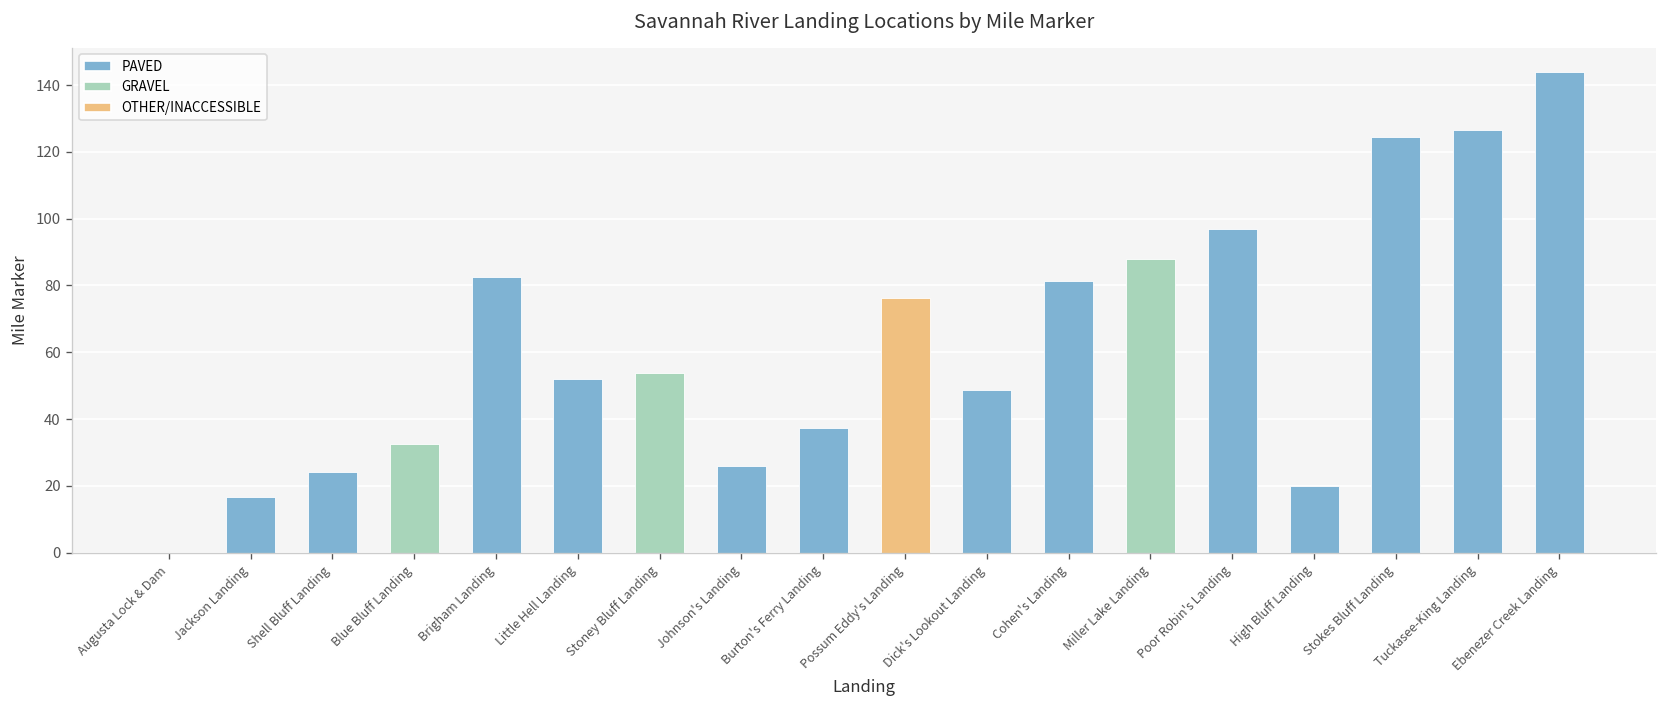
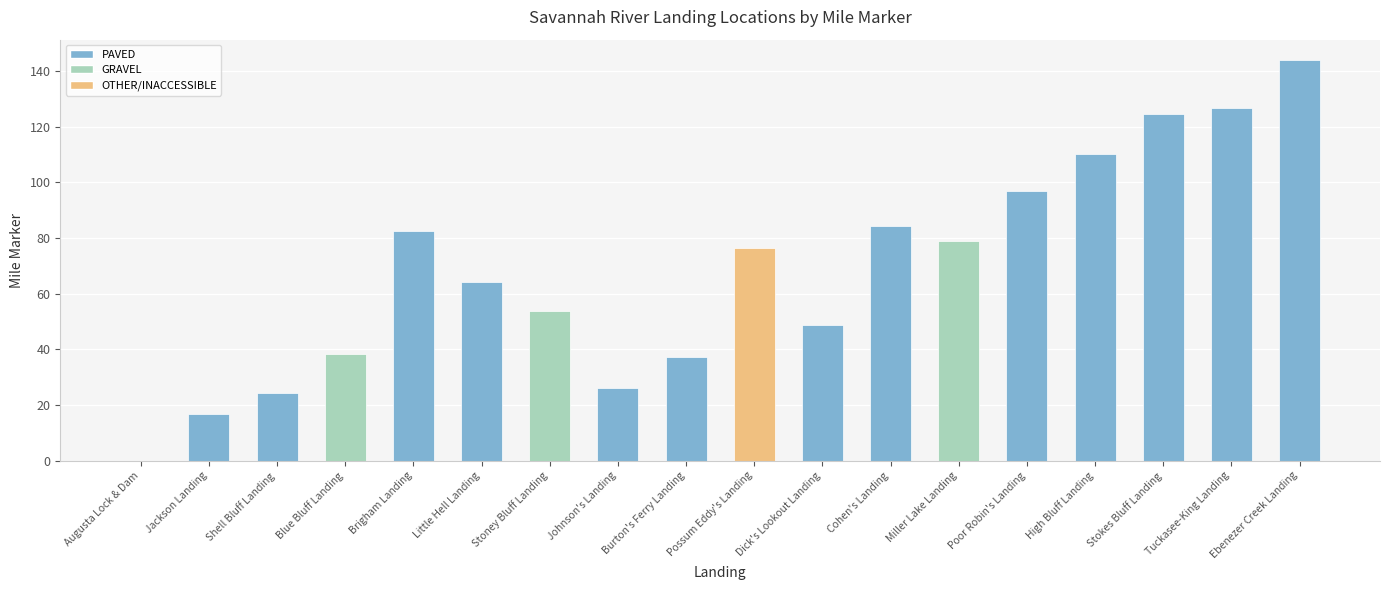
  {
    "Augusta Lock & Dam": 0,
    "Jackson Landing": 17,
    "Shell Bluff Landing": 24,
-   "Blue Bluff Landing": 33,
+   "Blue Bluff Landing": 38,
    "Brigham Landing": 83,
-   "Little Hell Landing": 52,
+   "Little Hell Landing": 64,
    "Stoney Bluff Landing": 54,
    "Johnson's Landing": 26,
    "Burton's Ferry Landing": 37,
    "Possum Eddy's Landing": 76,
    "Dick's Lookout Landing": 49,
-   "Cohen's Landing": 81,
-   "Miller Lake Landing": 88,
+   "Cohen's Landing": 84,
+   "Miller Lake Landing": 79,
    "Poor Robin's Landing": 97,
-   "High Bluff Landing": 20,
+   "High Bluff Landing": 110,
    "Stokes Bluff Landing": 125,
    "Tuckasee-King Landing": 127,
    "Ebenezer Creek Landing": 144
  }
